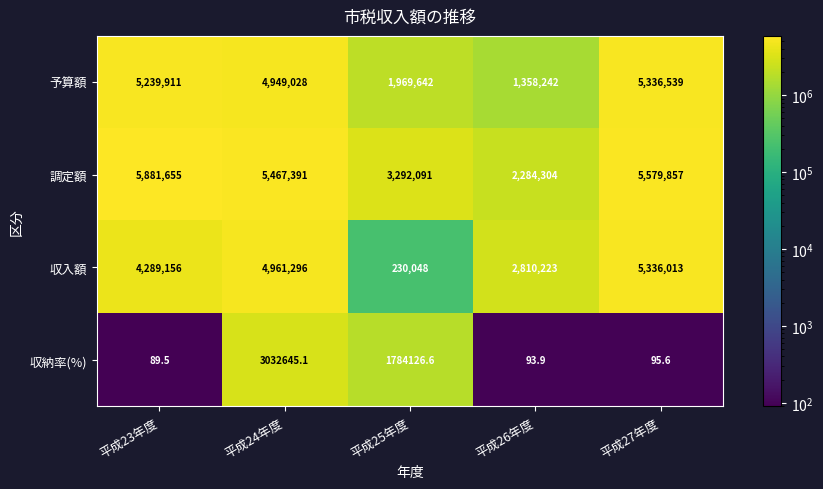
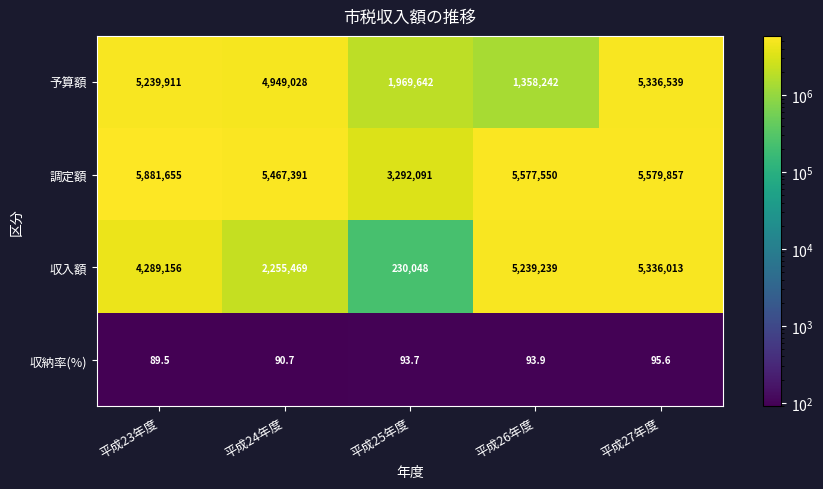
  {
    "予算額": {
      "平成23年度": "5,239,911",
      "平成24年度": "4,949,028",
      "平成25年度": "1,969,642",
      "平成26年度": "1,358,242",
      "平成27年度": "5,336,539"
    },
    "調定額": {
      "平成23年度": "5,881,655",
      "平成24年度": "5,467,391",
      "平成25年度": "3,292,091",
-     "平成26年度": "2,284,304",
+     "平成26年度": "5,577,550",
      "平成27年度": "5,579,857"
    },
    "収入額": {
      "平成23年度": "4,289,156",
-     "平成24年度": "4,961,296",
+     "平成24年度": "2,255,469",
      "平成25年度": "230,048",
-     "平成26年度": "2,810,223",
+     "平成26年度": "5,239,239",
      "平成27年度": "5,336,013"
    },
    "収納率(%)": {
      "平成23年度": "89.5",
-     "平成24年度": "3032645.1",
-     "平成25年度": "1784126.6",
+     "平成24年度": "90.7",
+     "平成25年度": "93.7",
      "平成26年度": "93.9",
      "平成27年度": "95.6"
    }
  }
